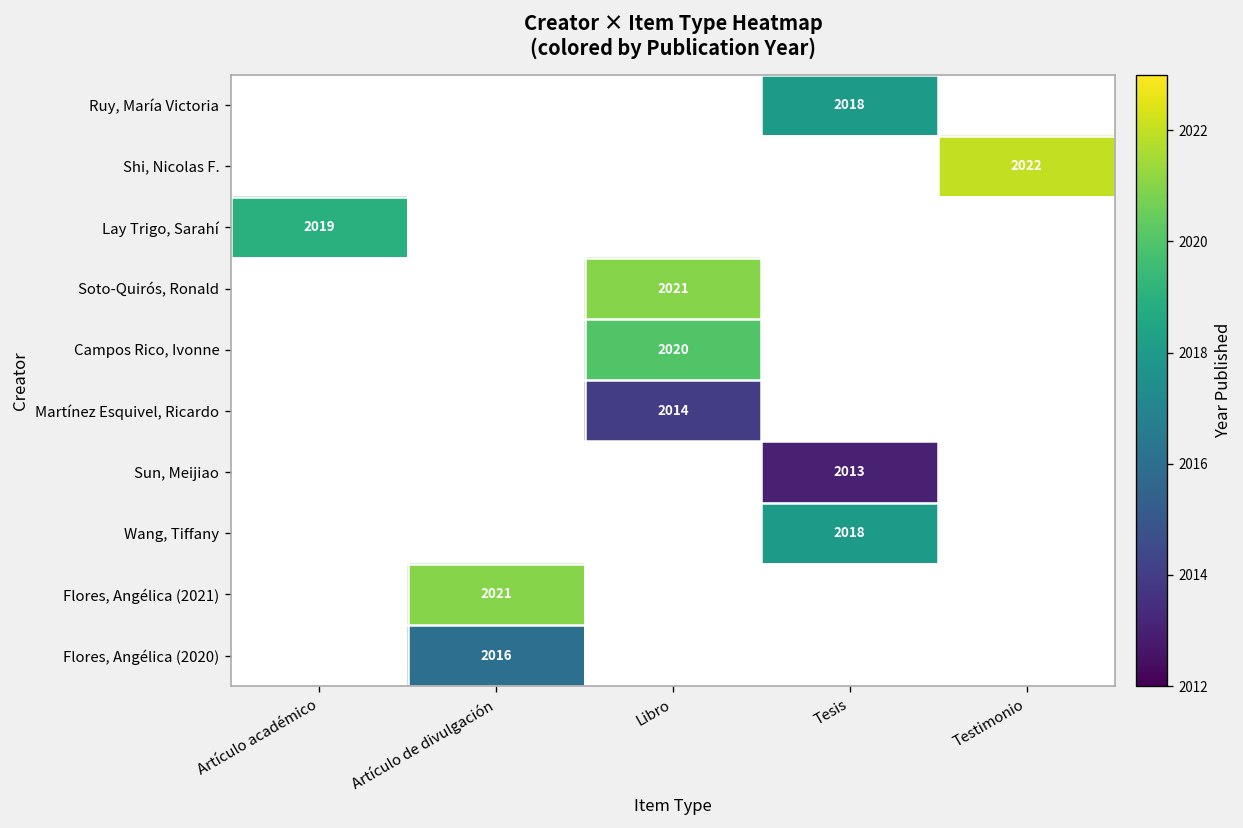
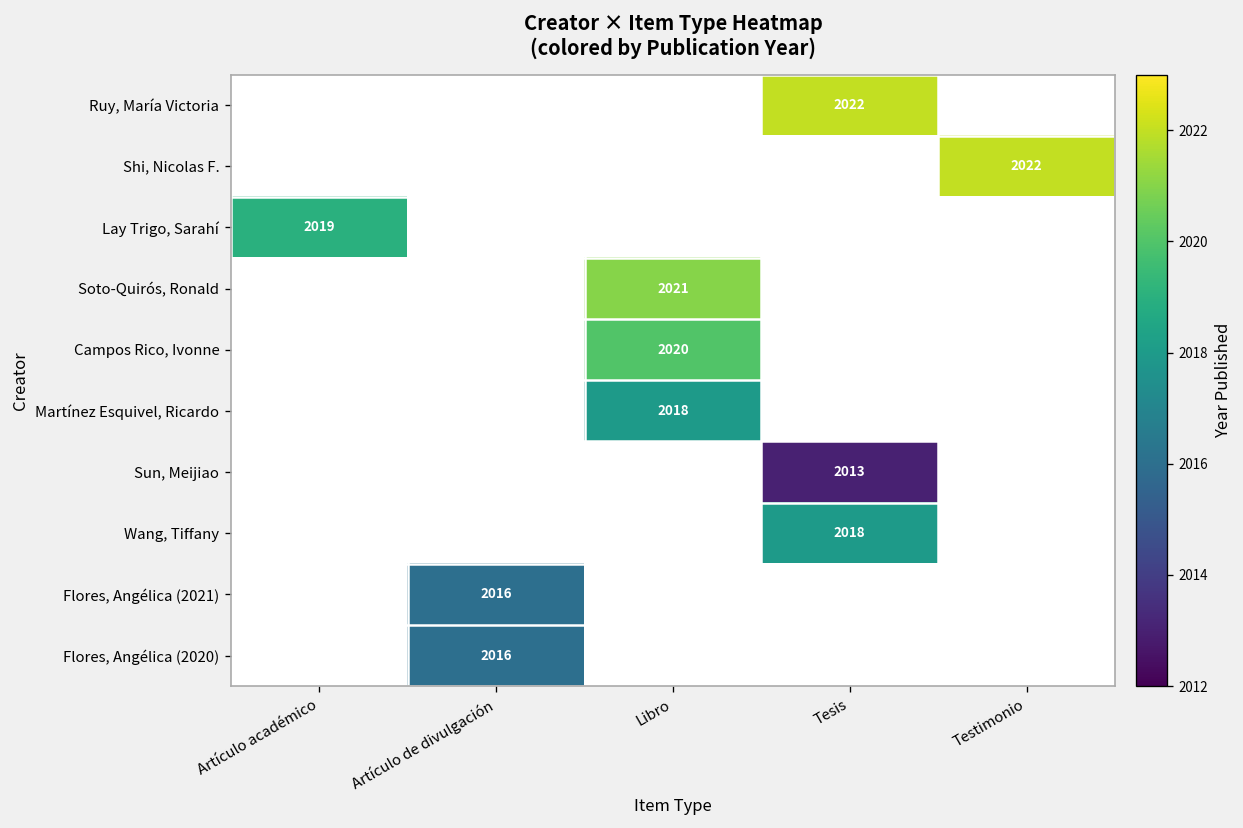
  {
    "Ruy, María Victoria": {
-     "Tesis": 2018
+     "Tesis": 2022
    },
    "Shi, Nicolas F.": {
      "Testimonio": 2022
    },
    "Lay Trigo, Sarahí": {
      "Artículo académico": 2019
    },
    "Soto-Quirós, Ronald": {
      "Libro": 2021
    },
    "Campos Rico, Ivonne": {
      "Libro": 2020
    },
    "Martínez Esquivel, Ricardo": {
-     "Libro": 2014
+     "Libro": 2018
    },
    "Sun, Meijiao": {
      "Tesis": 2013
    },
    "Wang, Tiffany": {
      "Tesis": 2018
    },
    "Flores, Angélica (2021)": {
-     "Artículo de divulgación": 2021
+     "Artículo de divulgación": 2016
    },
    "Flores, Angélica (2020)": {
      "Artículo de divulgación": 2016
    }
  }
